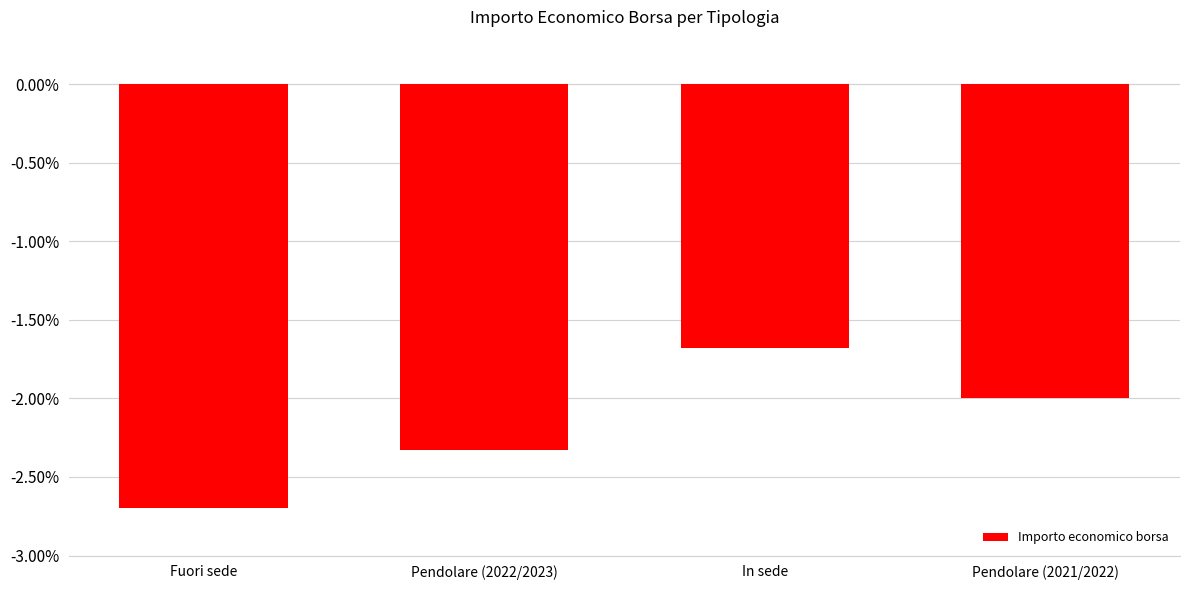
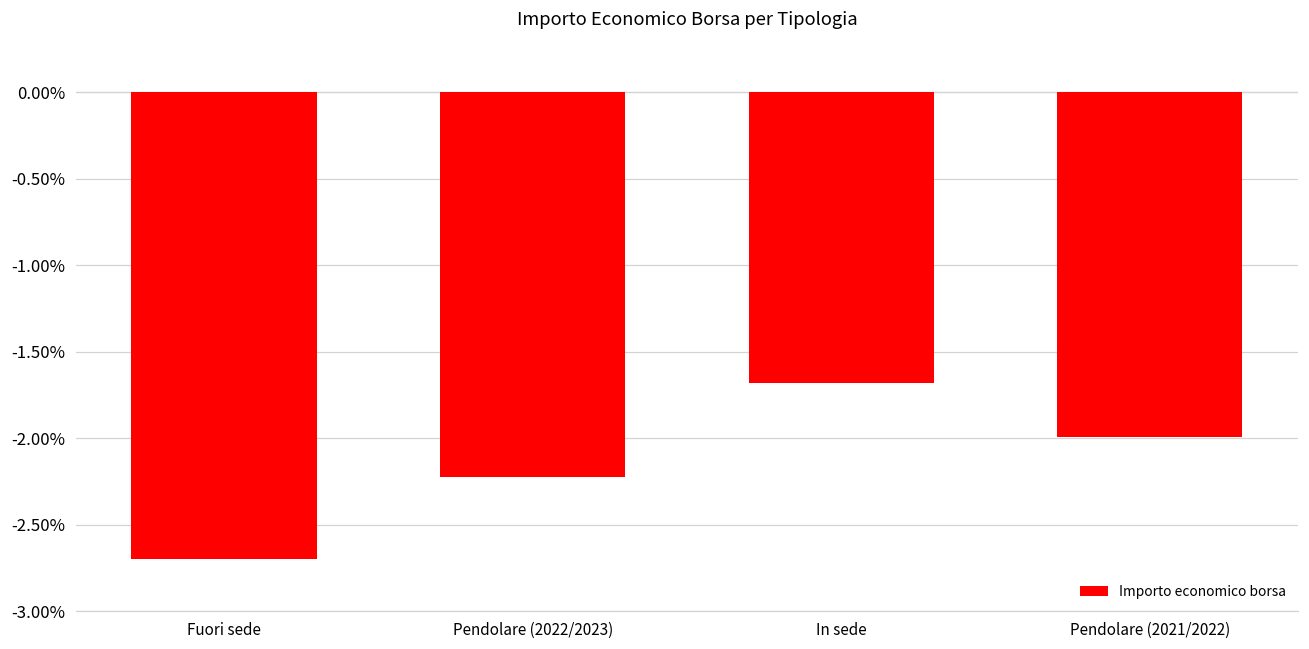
  {
    "Fuori sede": "-2.70%",
-   "Pendolare (2022/2023)": "-2.33%",
+   "Pendolare (2022/2023)": "-2.22%",
    "In sede": "-1.68%",
    "Pendolare (2021/2022)": "-2.00%"
  }
